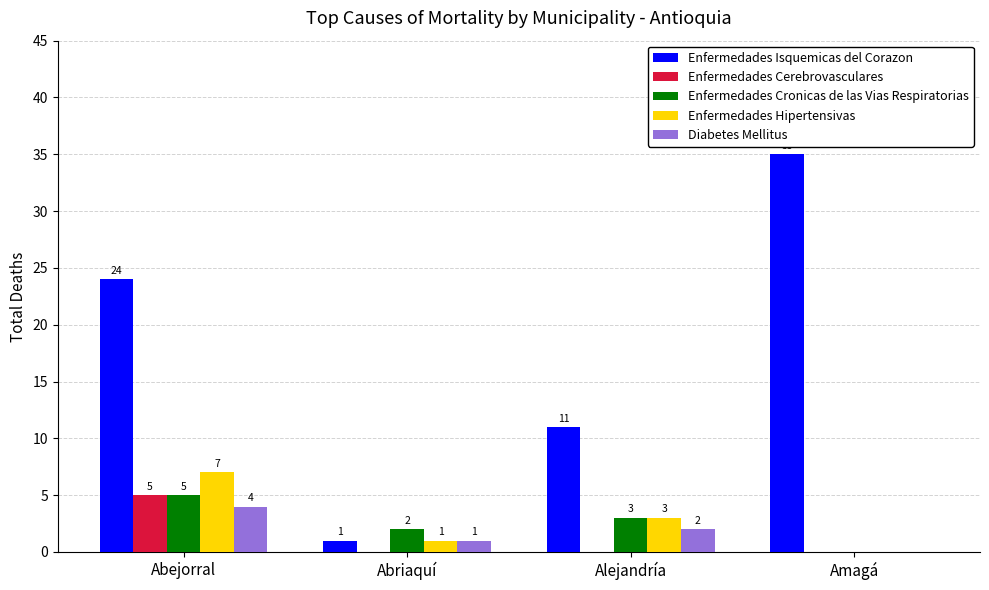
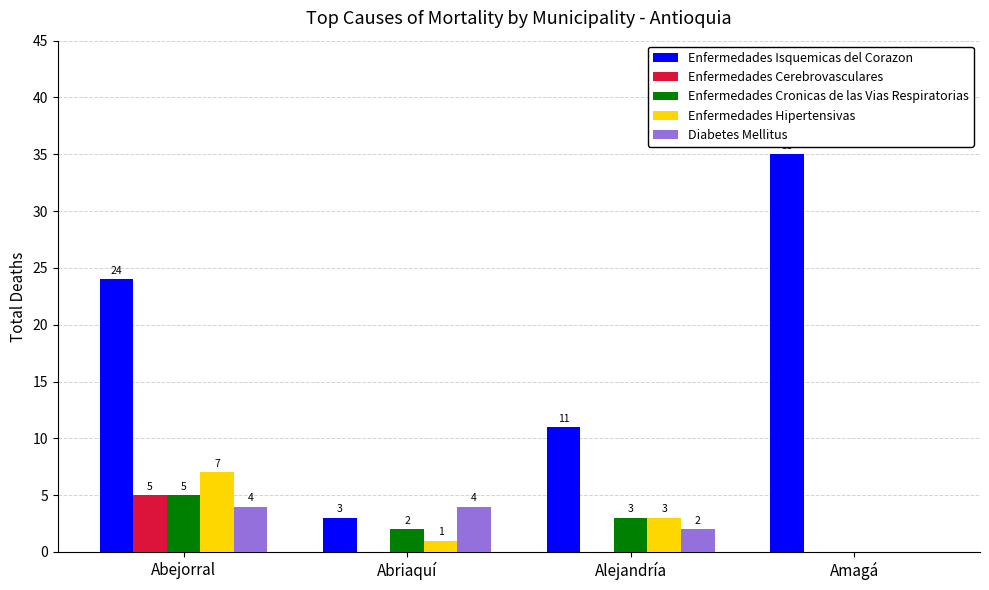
  {
    "Enfermedades Isquemicas del Corazon": {
      "Abejorral": 24,
-     "Abriaquí": 1,
+     "Abriaquí": 3,
      "Alejandría": 11
    },
    "Enfermedades Cerebrovasculares": {
      "Abejorral": 5
    },
    "Enfermedades Cronicas de las Vias Respiratorias": {
      "Abejorral": 5,
      "Abriaquí": 2,
      "Alejandría": 3
    },
    "Enfermedades Hipertensivas": {
      "Abejorral": 7,
      "Abriaquí": 1,
      "Alejandría": 3
    },
    "Diabetes Mellitus": {
      "Abejorral": 4,
-     "Abriaquí": 1,
+     "Abriaquí": 4,
      "Alejandría": 2
    }
  }
